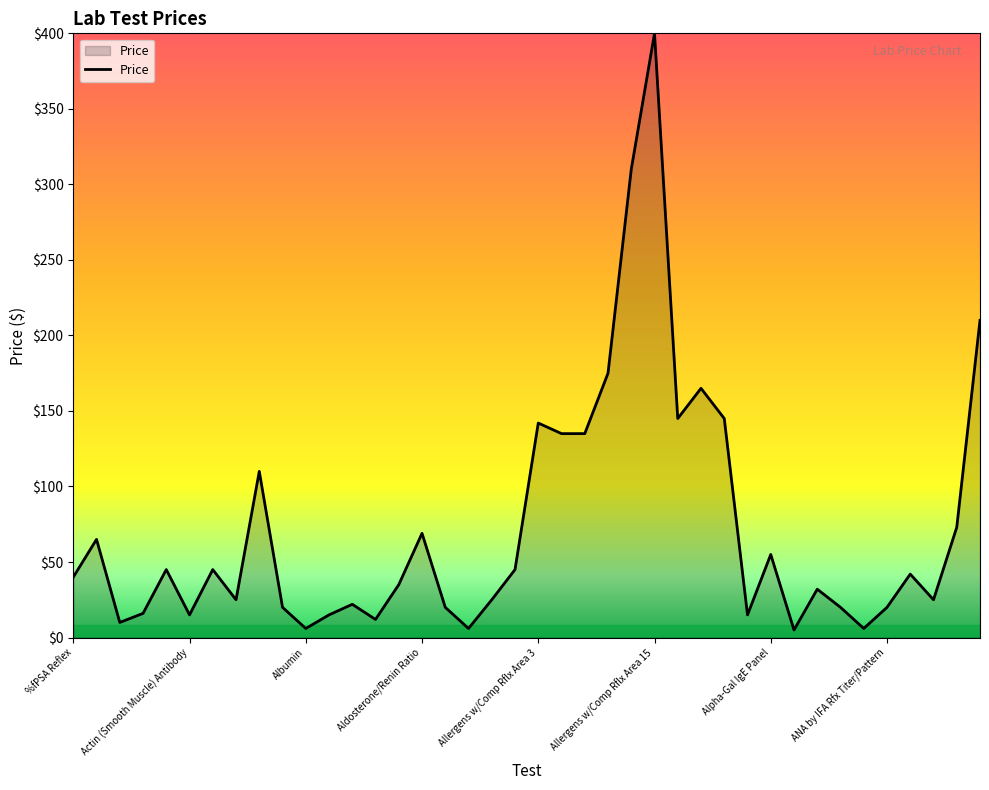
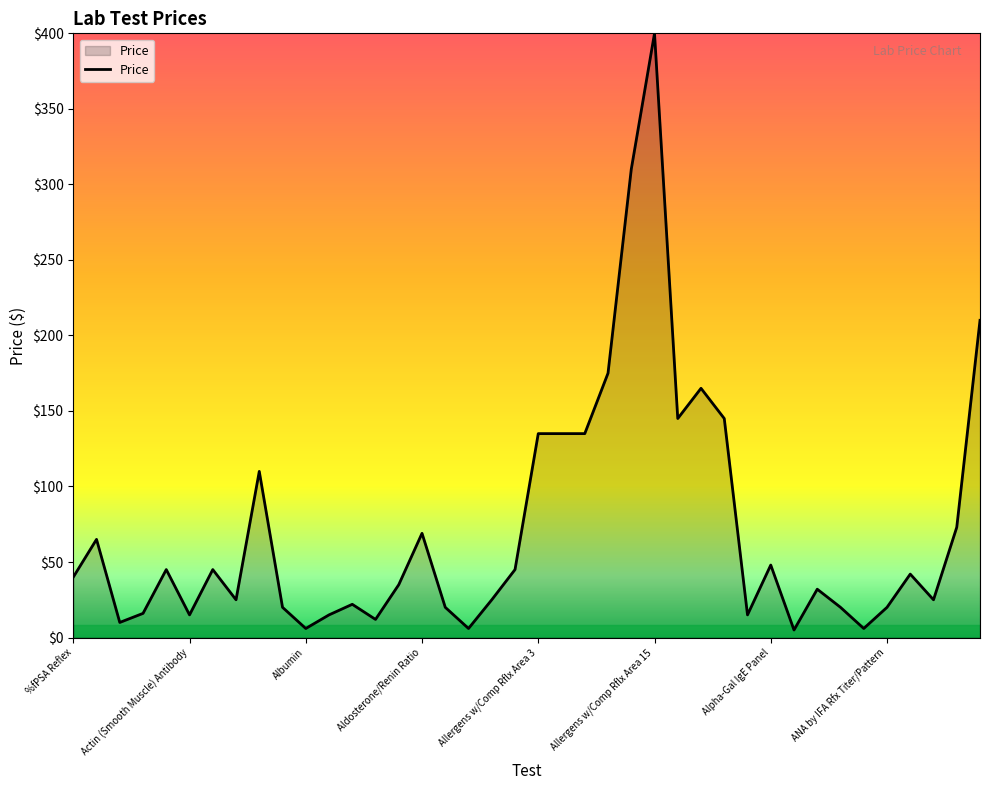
  {
    "Price": {
      "%fPSA Reflex": "$40",
      "Actin (Smooth Muscle) Antibody": "$15",
      "Albumin": "$6",
      "Aldosterone/Renin Ratio": "$69",
-     "Allergens w/Comp Rflx Area 3": "$142",
+     "Allergens w/Comp Rflx Area 3": "$135",
      "Allergens w/Comp Rflx Area 15": "$400",
-     "Alpha-Gal IgE Panel": "$55",
+     "Alpha-Gal IgE Panel": "$48",
      "ANA by IFA Rfx Titer/Pattern": "$20"
    }
  }
